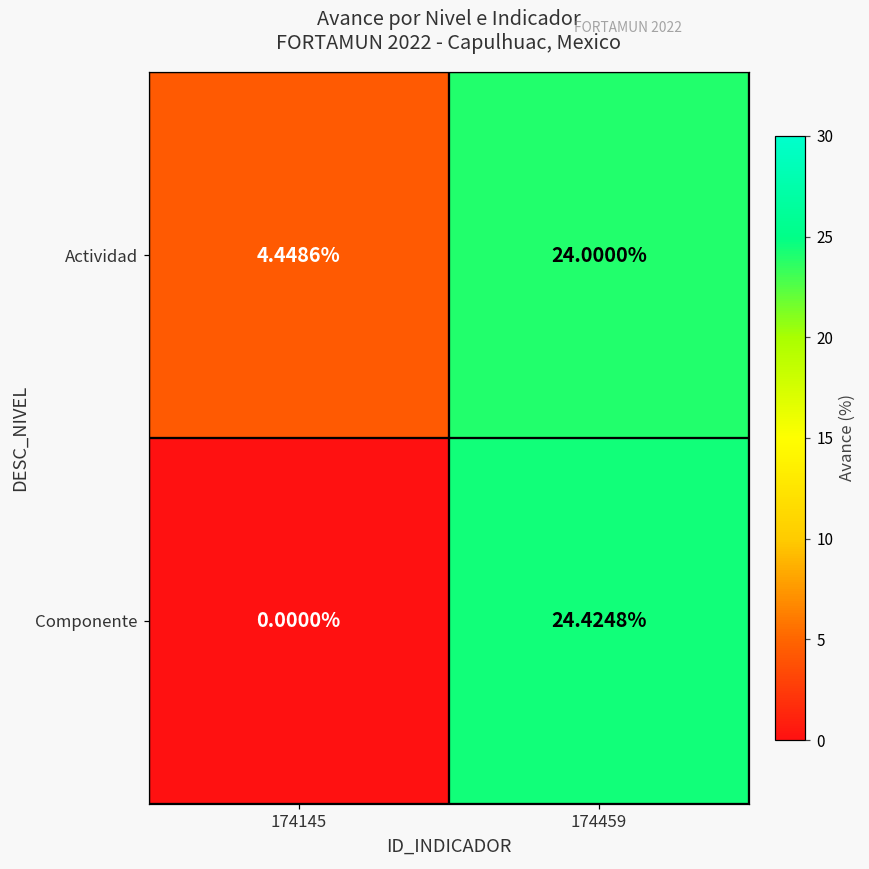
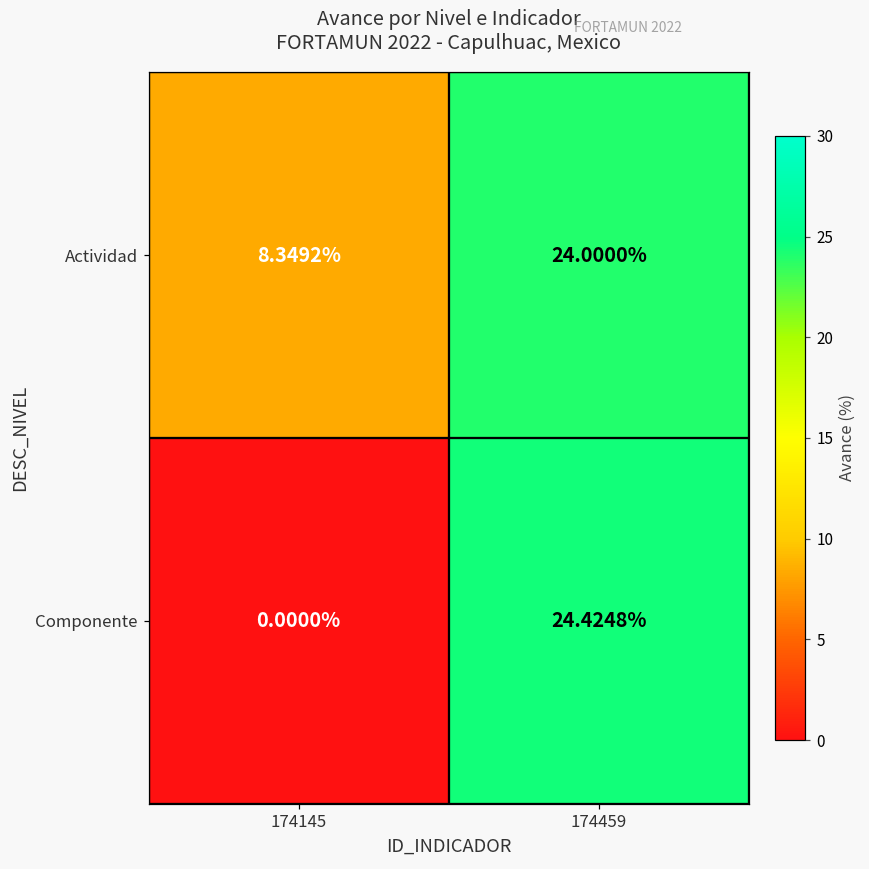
  {
    "Actividad": {
-     "174145": "4.4486%",
+     "174145": "8.3492%",
      "174459": "24.0000%"
    },
    "Componente": {
      "174145": "0.0000%",
      "174459": "24.4248%"
    }
  }
